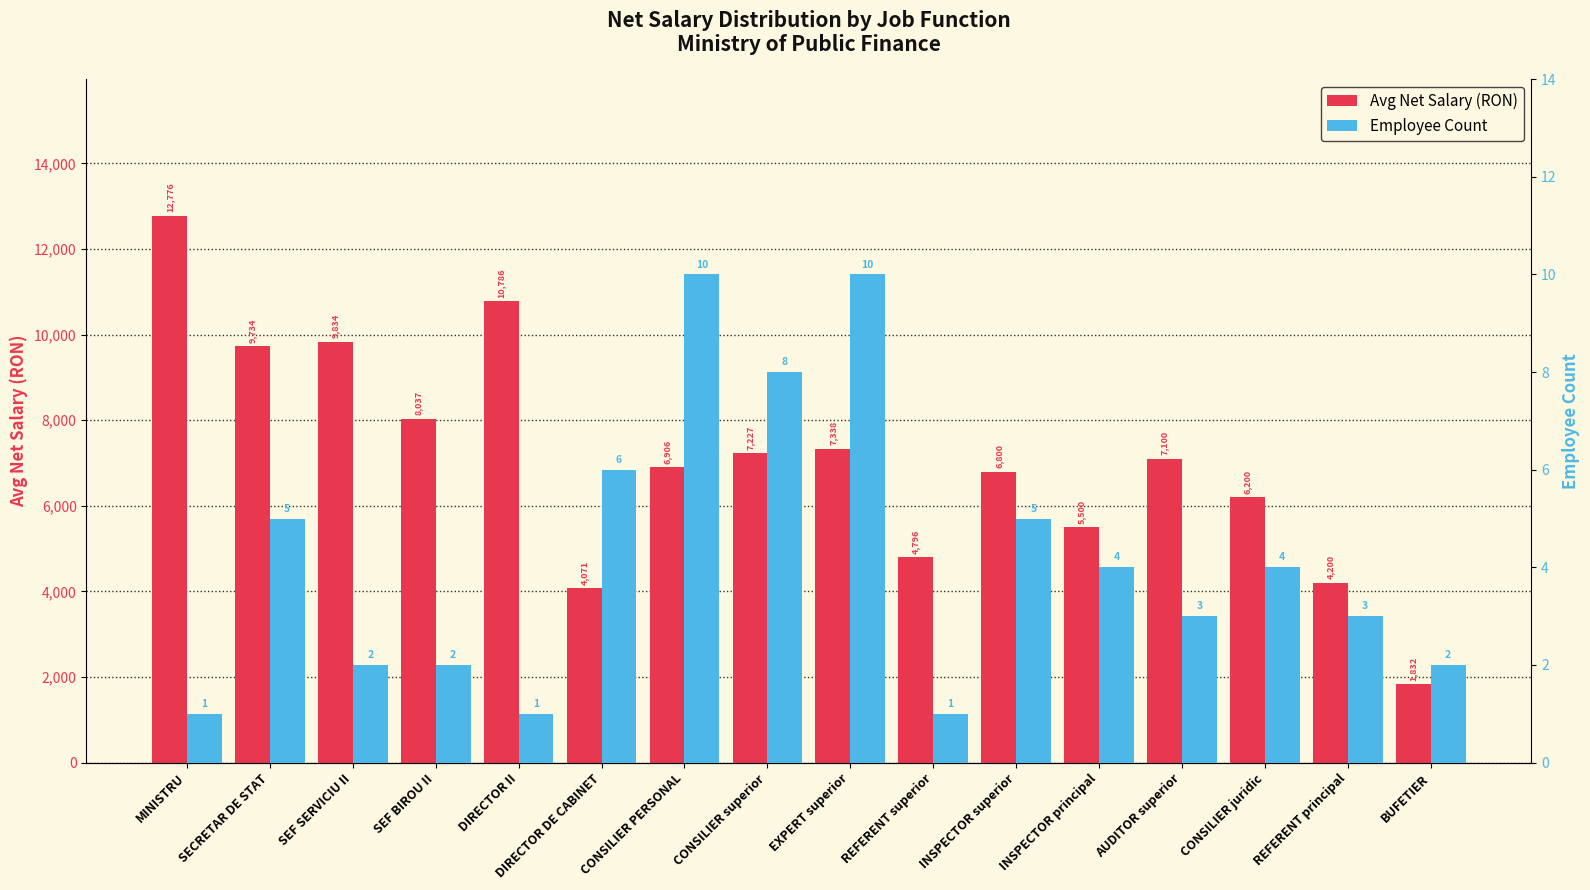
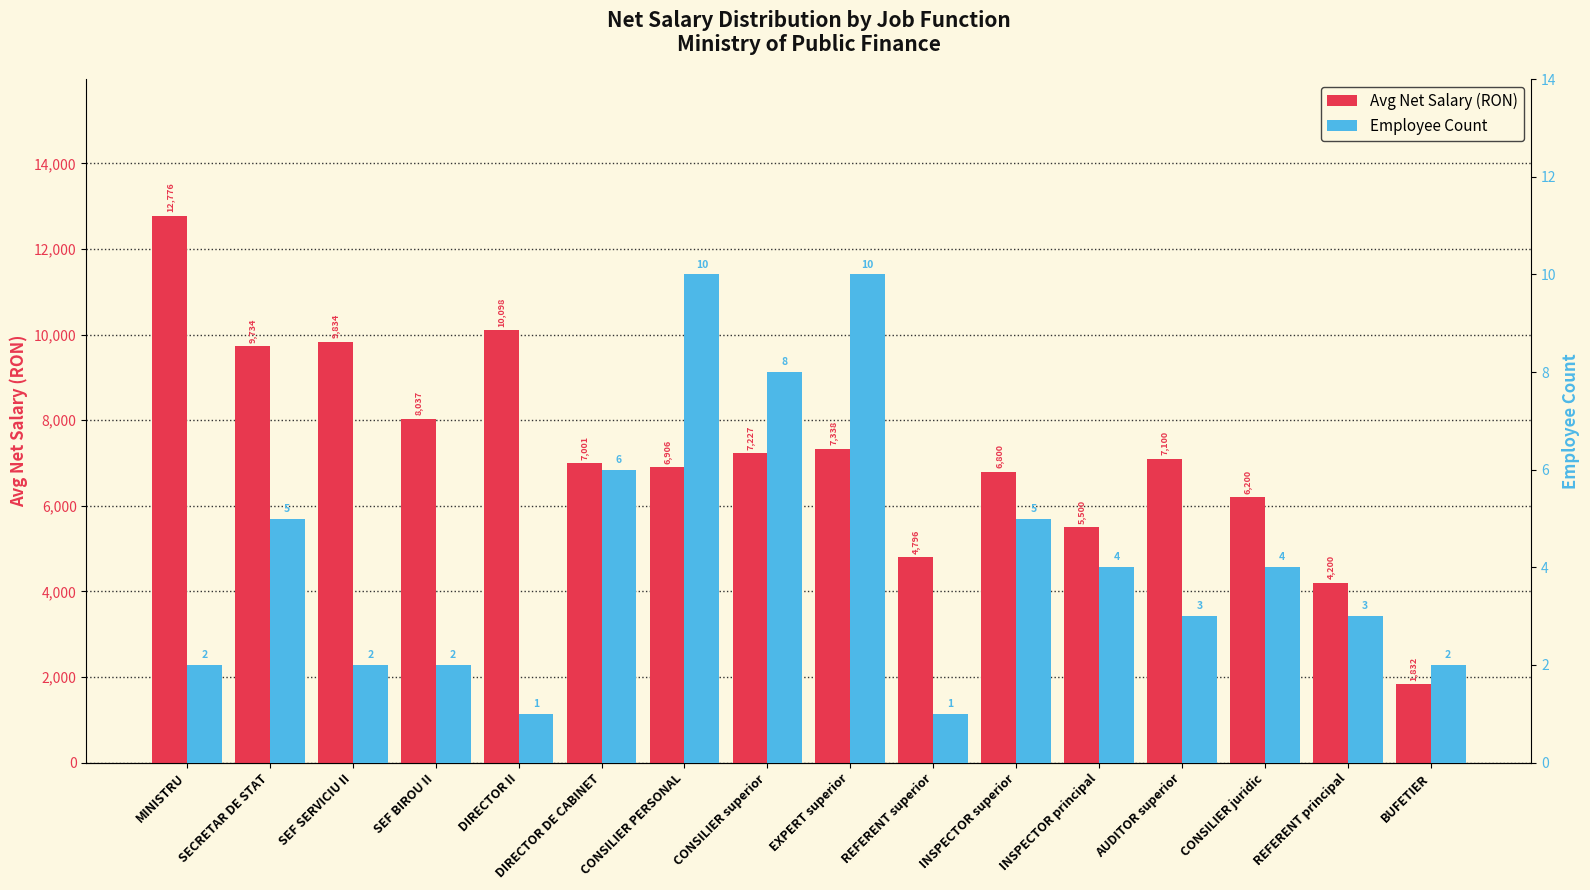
  {
    "Avg Net Salary (RON)": {
      "MINISTRU": "12,776",
      "SECRETAR DE STAT": "9,734",
      "SEF SERVICIU II": "9,834",
      "SEF BIROU II": "8,037",
-     "DIRECTOR II": "10,786",
-     "DIRECTOR DE CABINET": "4,071",
+     "DIRECTOR II": "10,098",
+     "DIRECTOR DE CABINET": "7,001",
      "CONSILIER PERSONAL": "6,906",
      "CONSILIER superior": "7,227",
      "EXPERT superior": "7,338",
      "REFERENT superior": "4,796",
      "INSPECTOR superior": "6,800",
      "INSPECTOR principal": "5,500",
      "AUDITOR superior": "7,100",
      "CONSILIER juridic": "6,200",
      "REFERENT principal": "4,200",
      "BUFETIER": "1,832"
    },
    "Employee Count": {
-     "MINISTRU": "1",
+     "MINISTRU": "2",
      "SECRETAR DE STAT": "5",
      "SEF SERVICIU II": "2",
      "SEF BIROU II": "2",
      "DIRECTOR II": "1",
      "DIRECTOR DE CABINET": "6",
      "CONSILIER PERSONAL": "10",
      "CONSILIER superior": "8",
      "EXPERT superior": "10",
      "REFERENT superior": "1",
      "INSPECTOR superior": "5",
      "INSPECTOR principal": "4",
      "AUDITOR superior": "3",
      "CONSILIER juridic": "4",
      "REFERENT principal": "3",
      "BUFETIER": "2"
    }
  }
